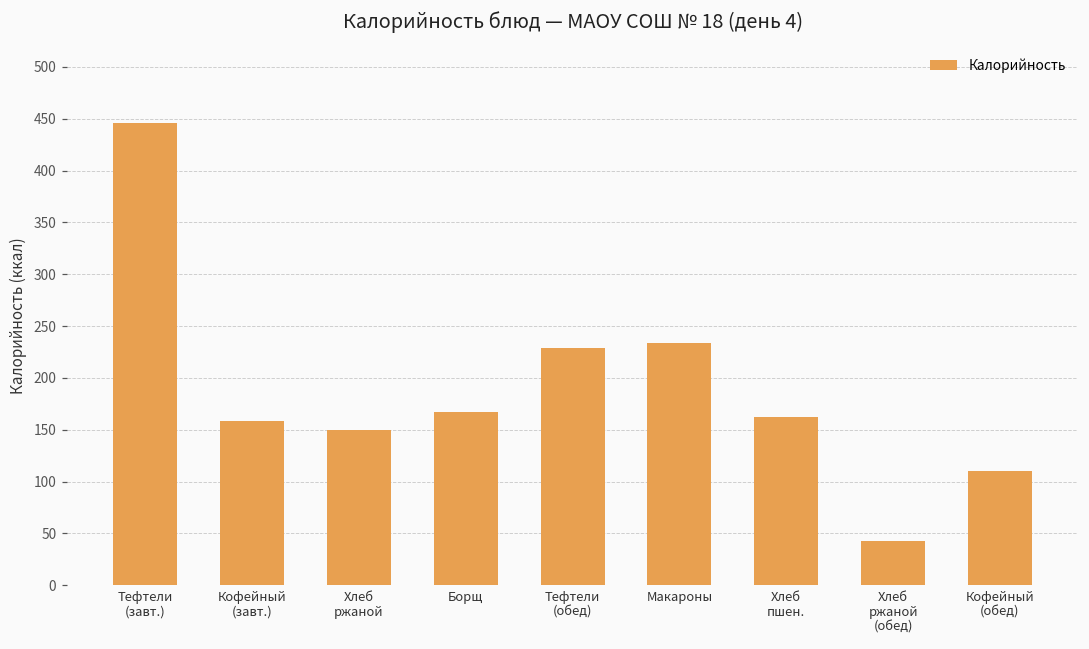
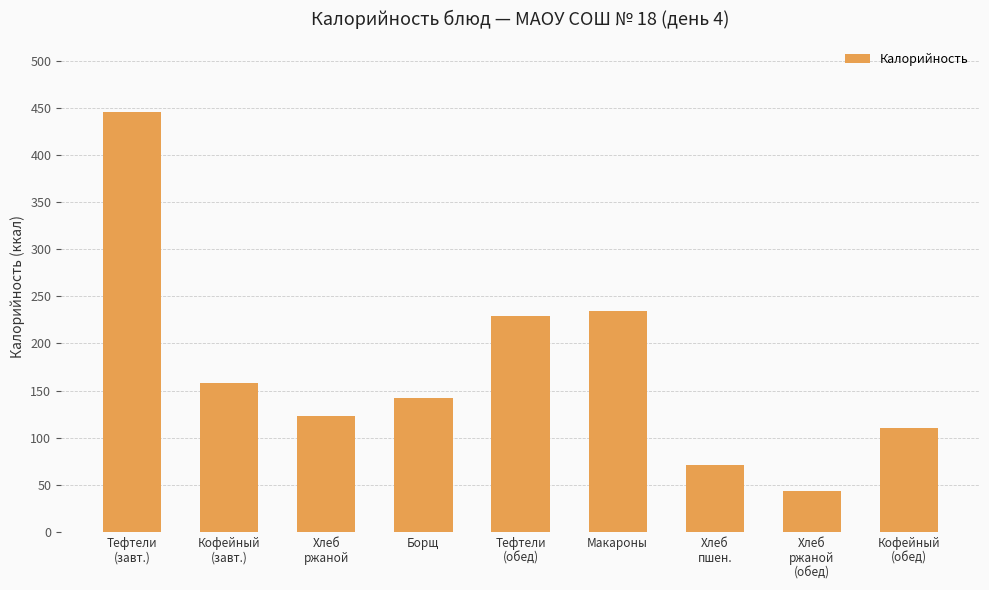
  {
    "Тефтели (завт.)": 450,
    "Кофейный (завт.)": 160,
-   "Хлеб ржаной": 150,
-   "Борщ": 170,
+   "Хлеб ржаной": 120,
+   "Борщ": 140,
    "Тефтели (обед)": 230,
    "Макароны": 230,
-   "Хлеб пшен.": 160,
+   "Хлеб пшен.": 70,
    "Хлеб ржаной (обед)": 40,
    "Кофейный (обед)": 110
  }
